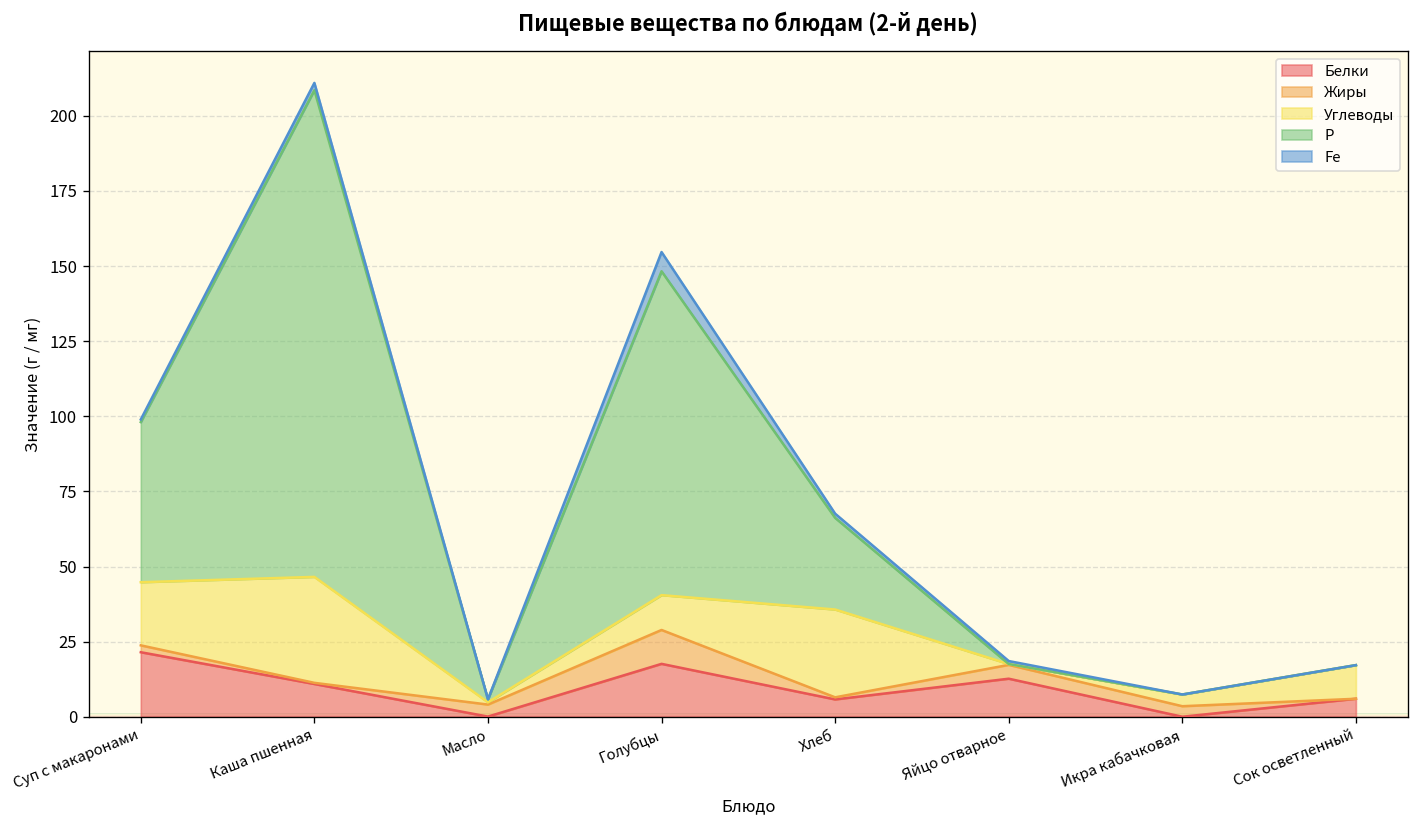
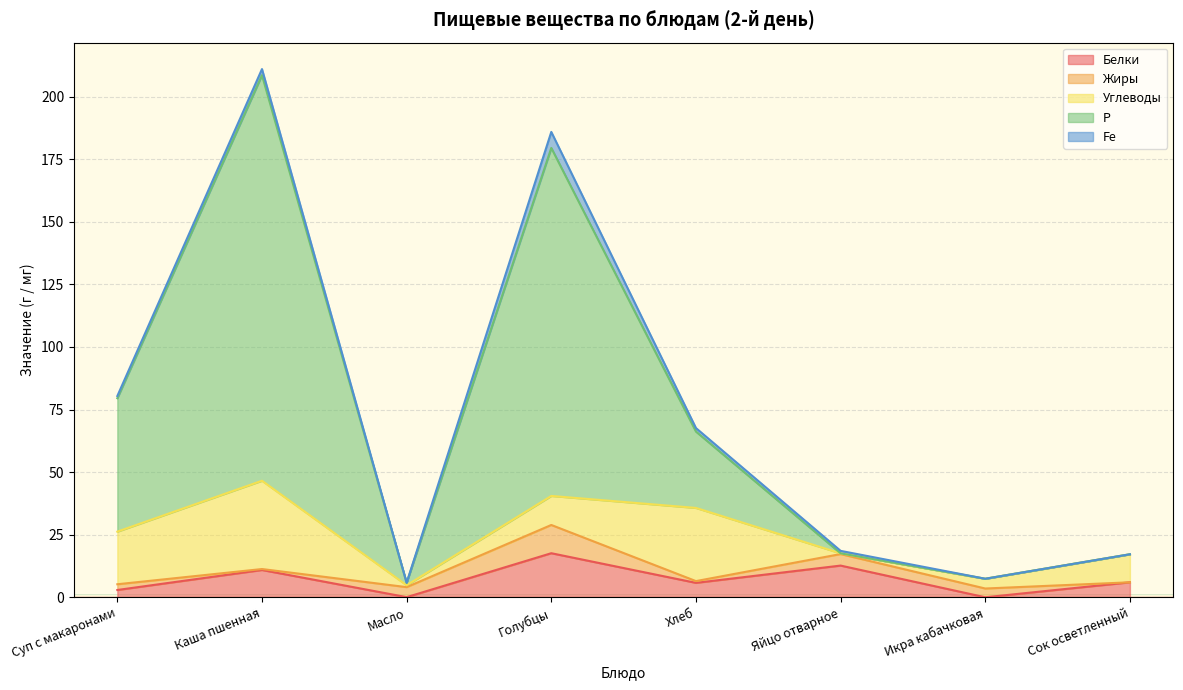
  {
    "Белки": {
-     "Суп с макаронами": 21,
+     "Суп с макаронами": 3,
      "Масло": 0,
      "Голубцы": 18,
      "Яйцо отварное": 13,
      "Икра кабачковая": 0
    },
    "Р": {
      "Каша пшенная": 162,
-     "Голубцы": 108,
+     "Голубцы": 139,
      "Хлеб": 31
    },
    "Fe": {
      "Каша пшенная": 2,
      "Голубцы": 6,
      "Хлеб": 1
    }
  }
